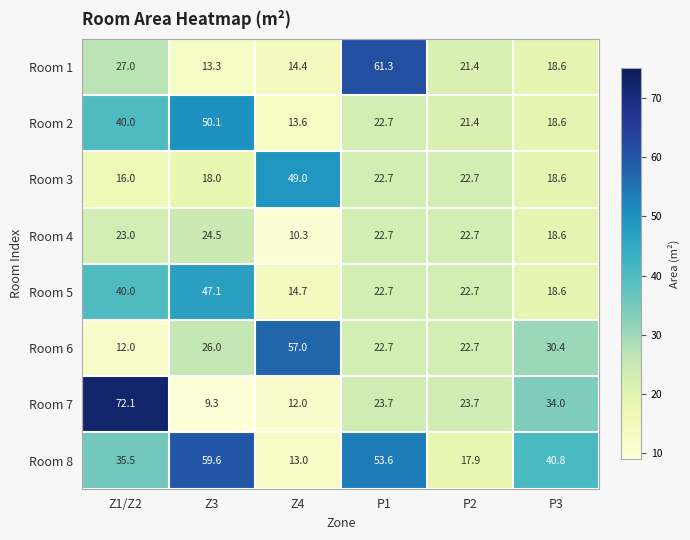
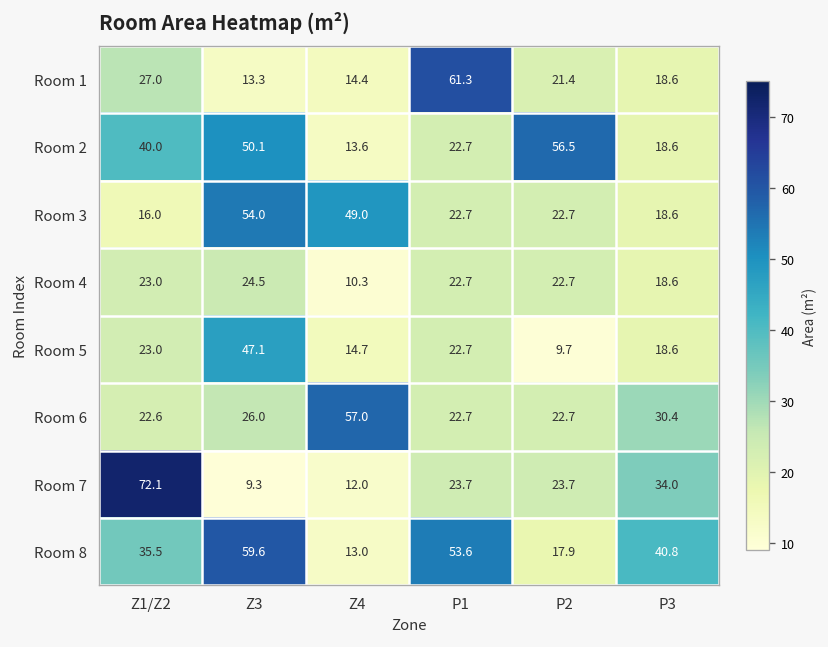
  {
    "Room 1": {
      "Z1/Z2": 27.0,
      "Z3": 13.3,
      "Z4": 14.4,
      "P1": 61.3,
      "P2": 21.4,
      "P3": 18.6
    },
    "Room 2": {
      "Z1/Z2": 40.0,
      "Z3": 50.1,
      "Z4": 13.6,
      "P1": 22.7,
-     "P2": 21.4,
+     "P2": 56.5,
      "P3": 18.6
    },
    "Room 3": {
      "Z1/Z2": 16.0,
-     "Z3": 18.0,
+     "Z3": 54.0,
      "Z4": 49.0,
      "P1": 22.7,
      "P2": 22.7,
      "P3": 18.6
    },
    "Room 4": {
      "Z1/Z2": 23.0,
      "Z3": 24.5,
      "Z4": 10.3,
      "P1": 22.7,
      "P2": 22.7,
      "P3": 18.6
    },
    "Room 5": {
-     "Z1/Z2": 40.0,
+     "Z1/Z2": 23.0,
      "Z3": 47.1,
      "Z4": 14.7,
      "P1": 22.7,
-     "P2": 22.7,
+     "P2": 9.7,
      "P3": 18.6
    },
    "Room 6": {
-     "Z1/Z2": 12.0,
+     "Z1/Z2": 22.6,
      "Z3": 26.0,
      "Z4": 57.0,
      "P1": 22.7,
      "P2": 22.7,
      "P3": 30.4
    },
    "Room 7": {
      "Z1/Z2": 72.1,
      "Z3": 9.3,
      "Z4": 12.0,
      "P1": 23.7,
      "P2": 23.7,
      "P3": 34.0
    },
    "Room 8": {
      "Z1/Z2": 35.5,
      "Z3": 59.6,
      "Z4": 13.0,
      "P1": 53.6,
      "P2": 17.9,
      "P3": 40.8
    }
  }
